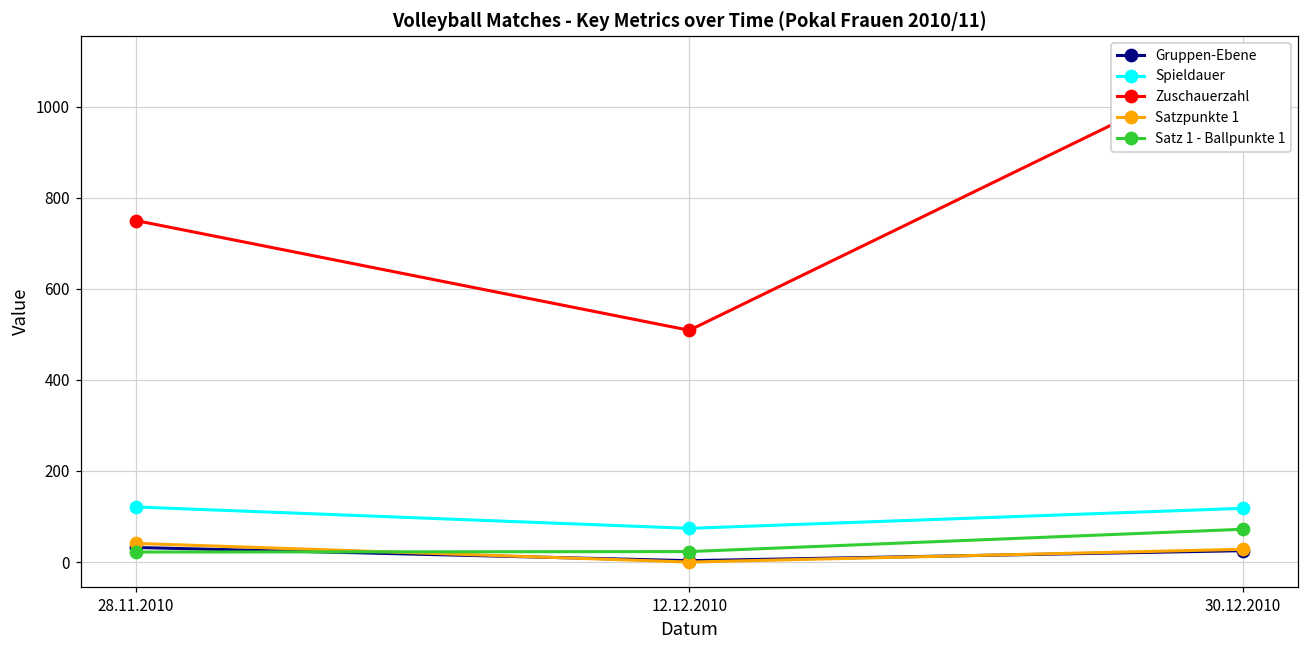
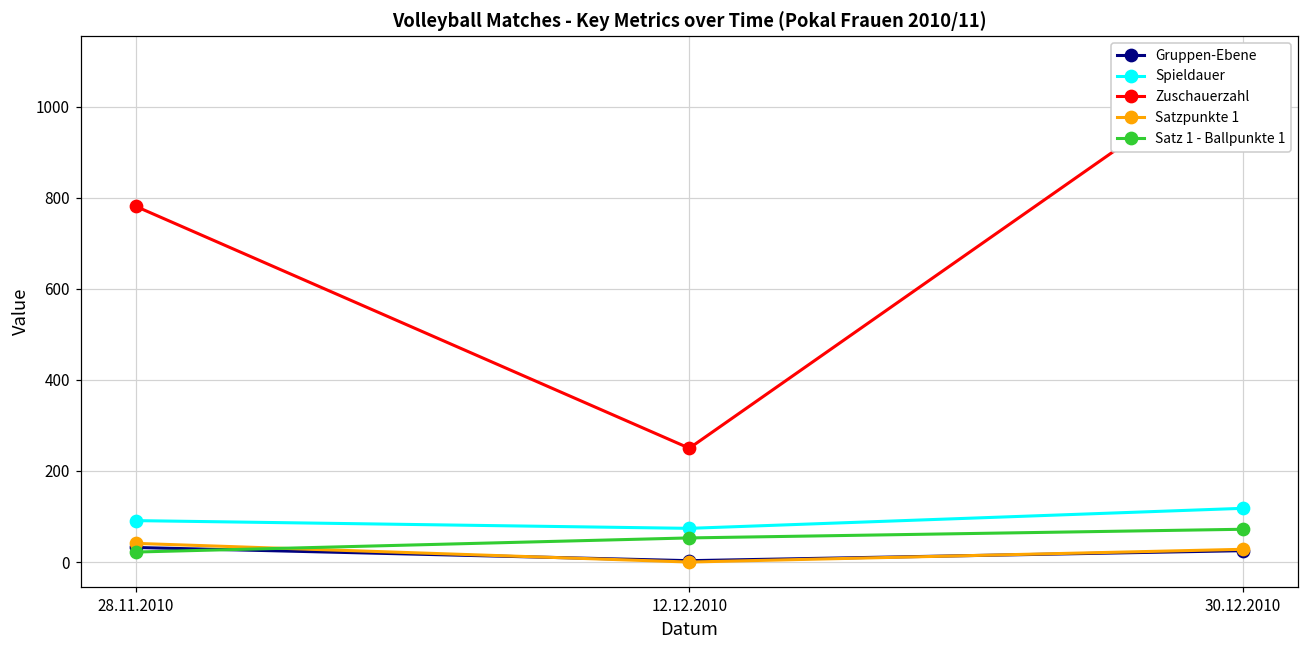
  {
    "Gruppen-Ebene": {
      "28.11.2010": 30
    },
    "Spieldauer": {
-     "28.11.2010": 120,
+     "28.11.2010": 90,
      "12.12.2010": 70,
      "30.12.2010": 120
    },
    "Zuschauerzahl": {
-     "28.11.2010": 750,
-     "12.12.2010": 510
+     "28.11.2010": 780,
+     "12.12.2010": 250
    },
    "Satzpunkte 1": {
      "28.11.2010": 40
    },
    "Satz 1 - Ballpunkte 1": {
      "28.11.2010": 20,
-     "12.12.2010": 20,
+     "12.12.2010": 50,
      "30.12.2010": 70
    }
  }
